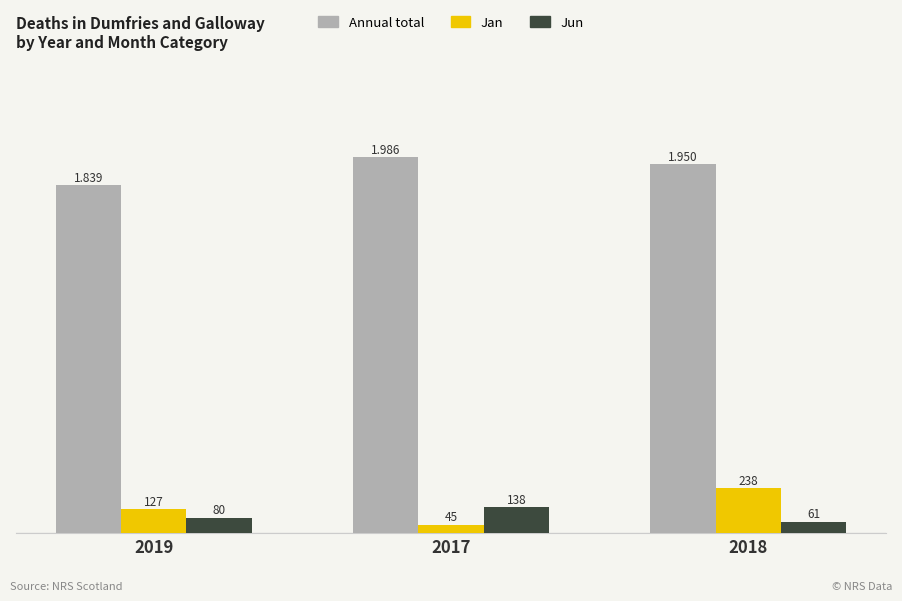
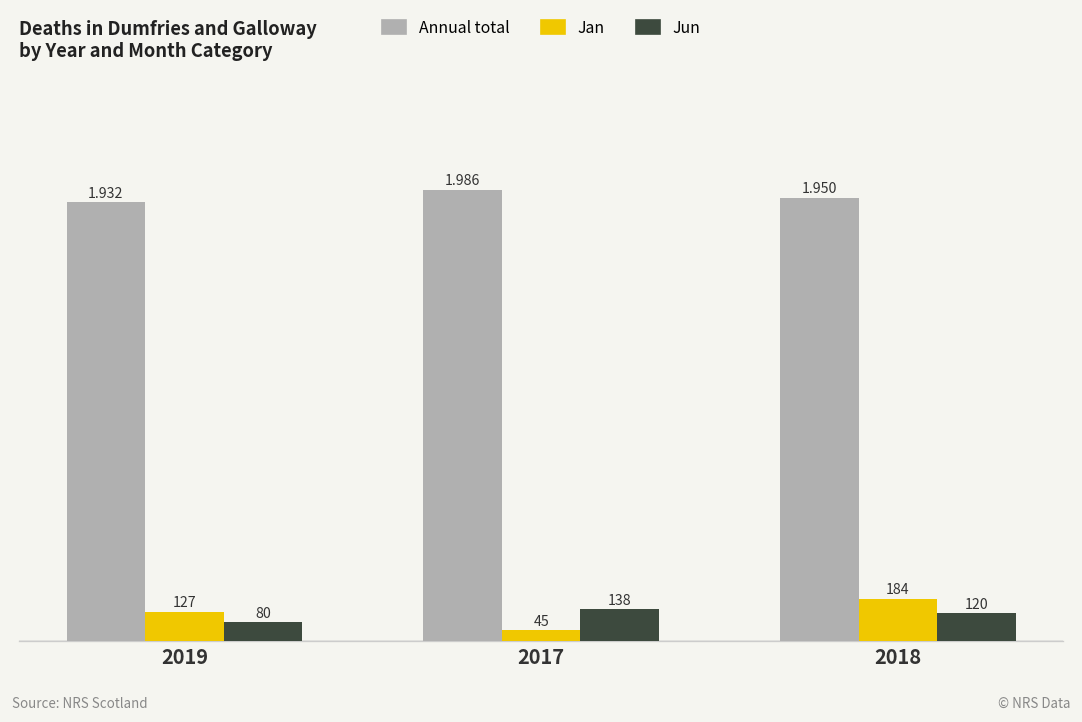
  {
    "Annual total": {
-     "2019": 1.839
+     "2019": 1.932
    },
    "Jan": {
      "2019": 127,
      "2017": 45,
-     "2018": 238
+     "2018": 184
    },
    "Jun": {
      "2019": 80,
      "2017": 138,
-     "2018": 61
+     "2018": 120
    }
  }
